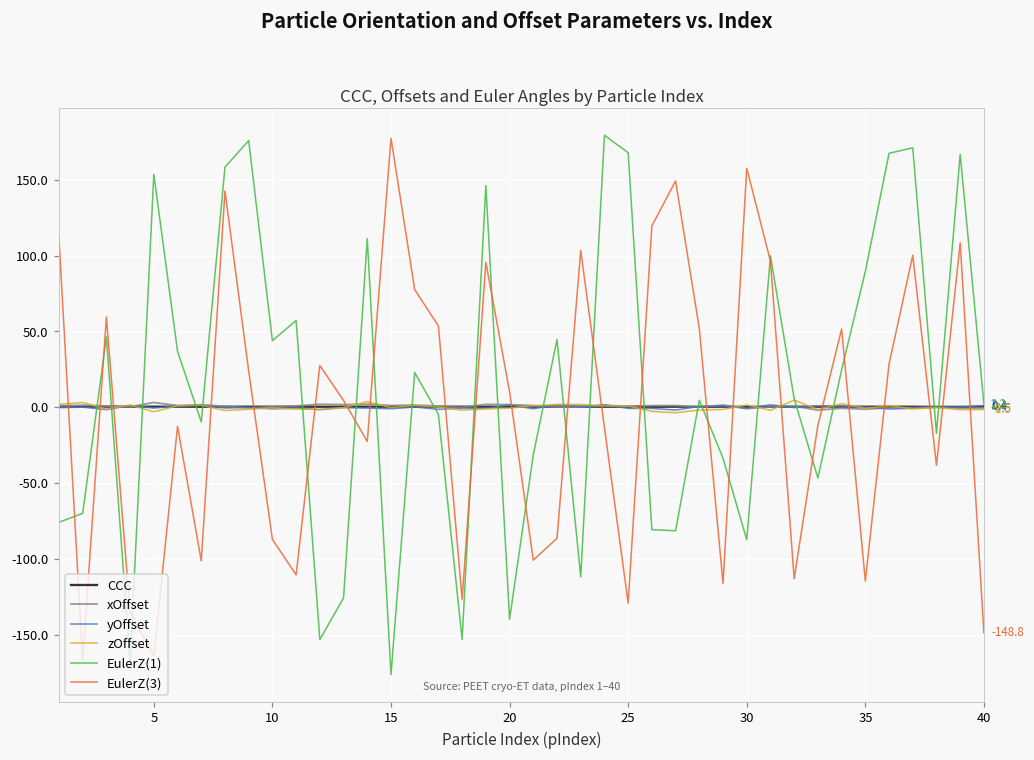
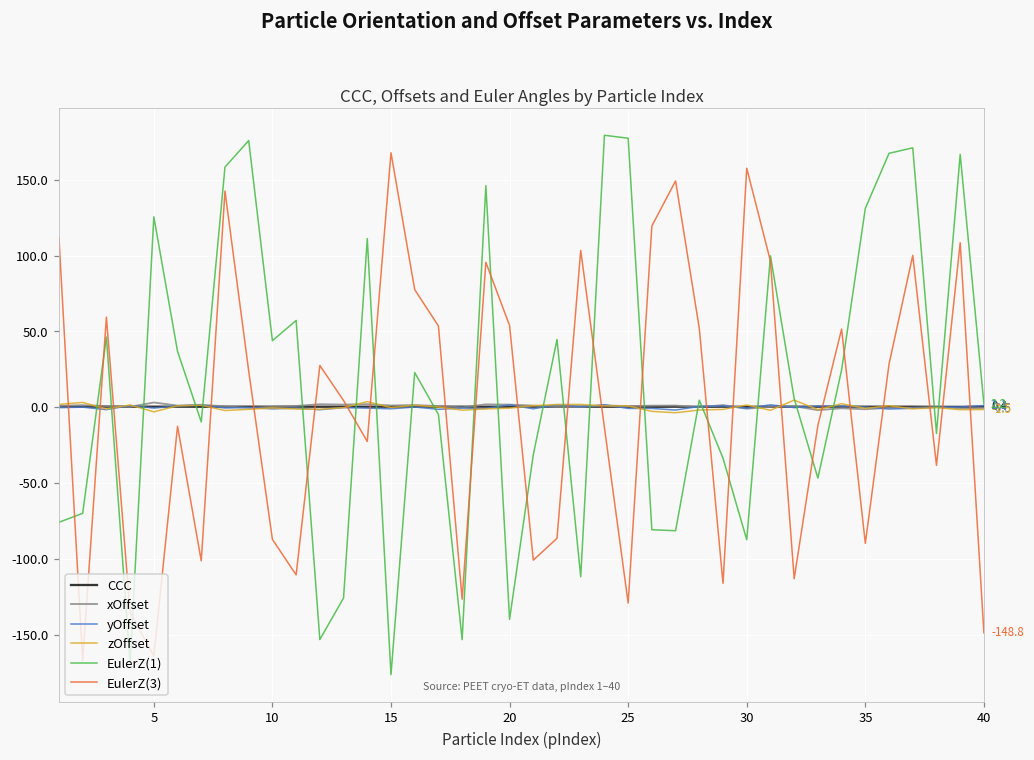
  {
    "xOffset": {
      "5": 3
    },
    "zOffset": {
      "5": -3
    },
    "EulerZ(1)": {
-     "5": 154,
+     "5": 126,
      "10": 44,
      "15": -176,
      "20": -140,
-     "25": 168,
+     "25": 177,
      "30": -87,
-     "35": 90
+     "35": 131
    },
    "EulerZ(3)": {
      "10": -87,
-     "15": 177,
-     "20": 10,
+     "15": 168,
+     "20": 54,
      "25": -129,
      "30": 158,
-     "35": -115
+     "35": -90
    }
  }
